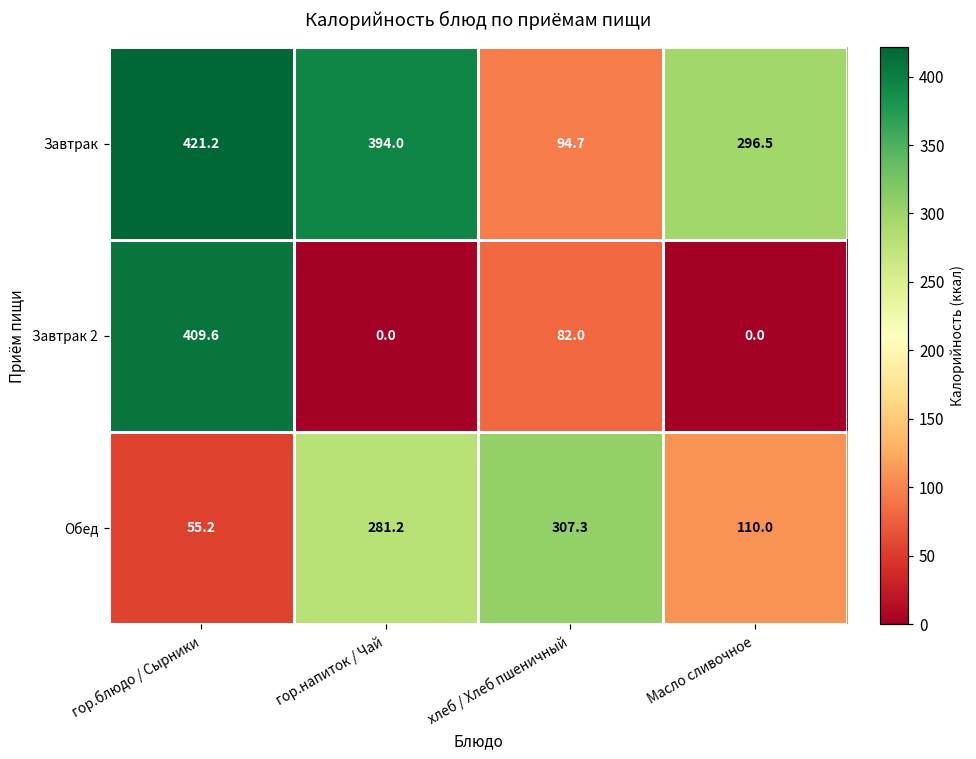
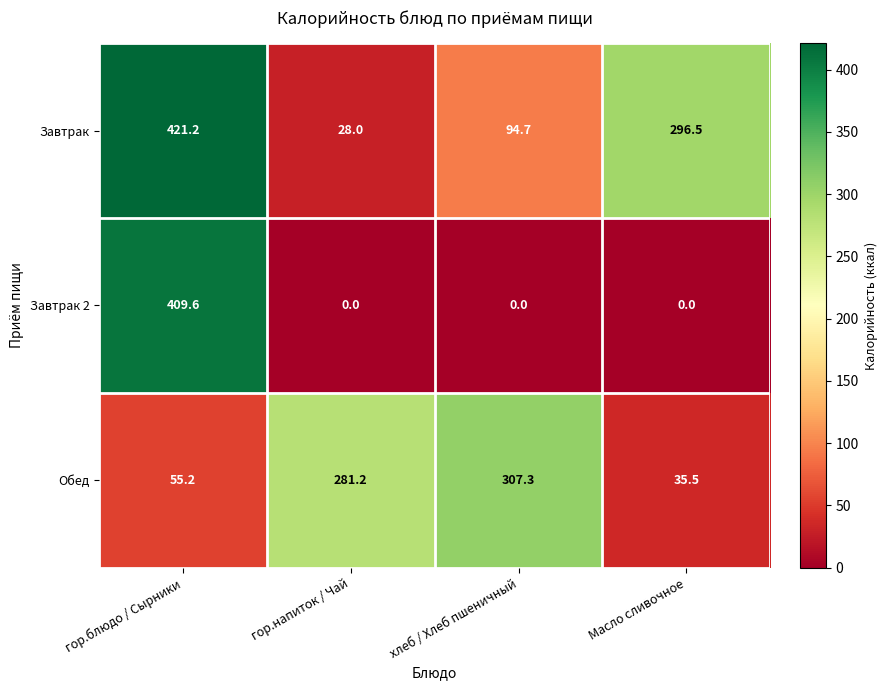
  {
    "Завтрак": {
      "гор.блюдо / Сырники": 421.2,
-     "гор.напиток / Чай": 394.0,
+     "гор.напиток / Чай": 28.0,
      "хлеб / Хлеб пшеничный": 94.7,
      "Масло сливочное": 296.5
    },
    "Завтрак 2": {
      "гор.блюдо / Сырники": 409.6,
      "гор.напиток / Чай": 0.0,
-     "хлеб / Хлеб пшеничный": 82.0,
+     "хлеб / Хлеб пшеничный": 0.0,
      "Масло сливочное": 0.0
    },
    "Обед": {
      "гор.блюдо / Сырники": 55.2,
      "гор.напиток / Чай": 281.2,
      "хлеб / Хлеб пшеничный": 307.3,
-     "Масло сливочное": 110.0
+     "Масло сливочное": 35.5
    }
  }
